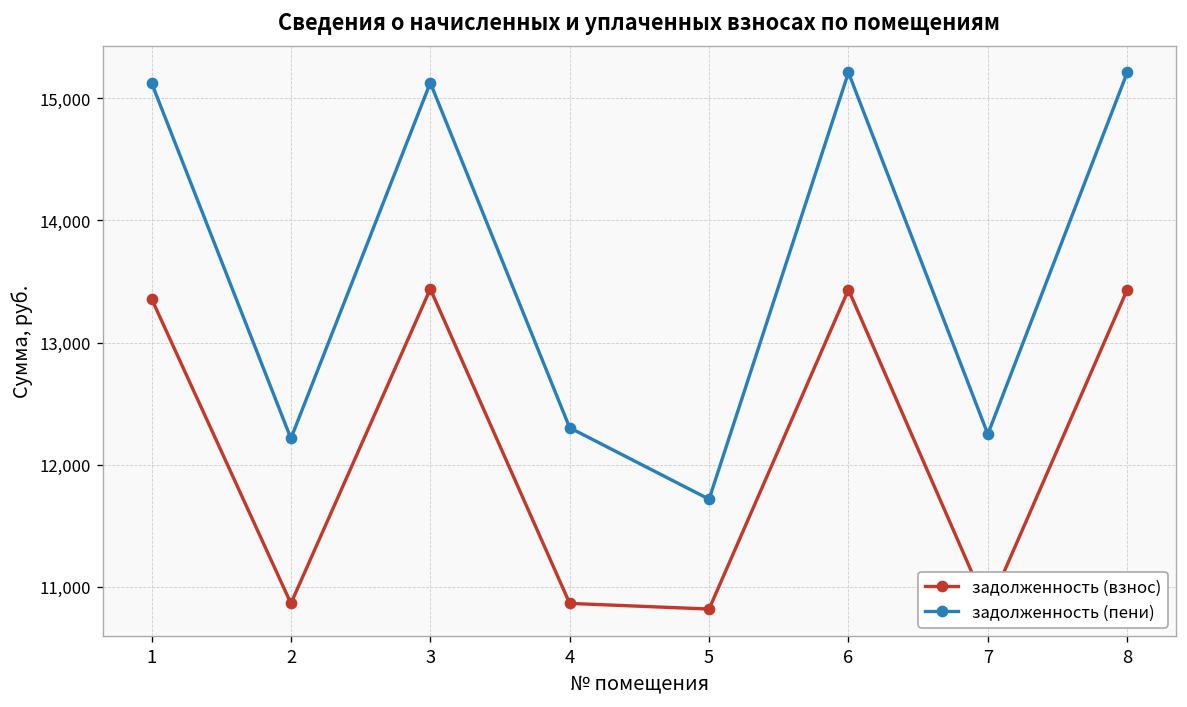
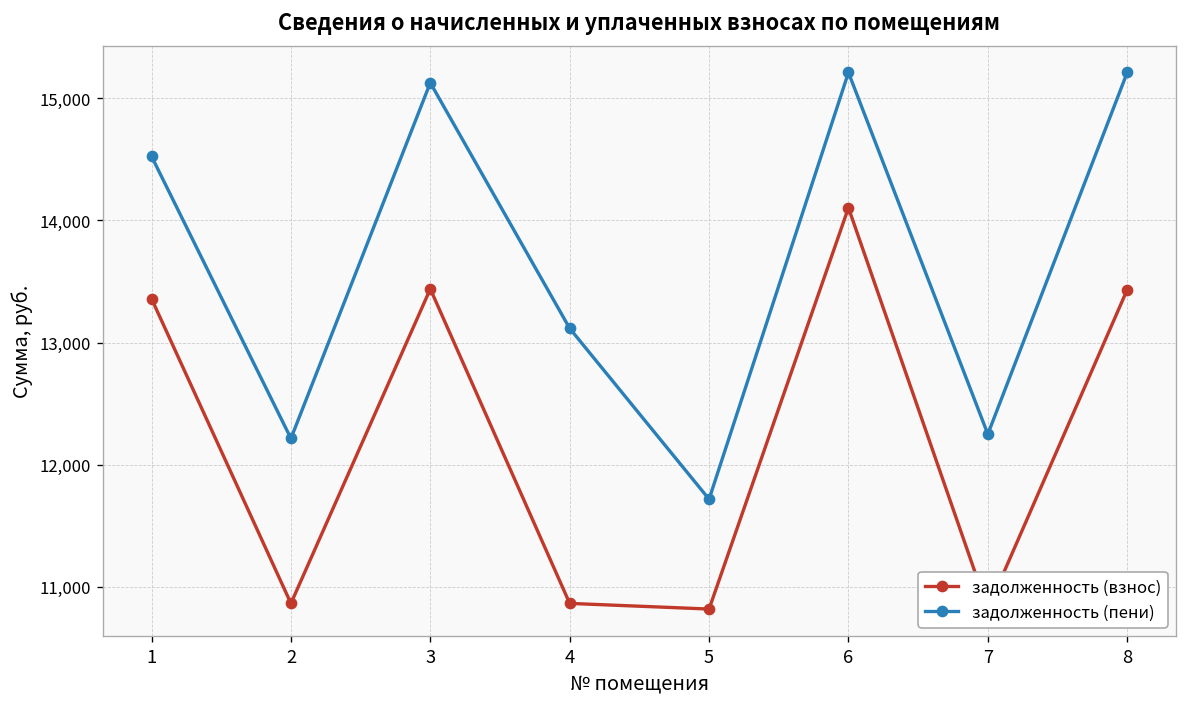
  {
    "задолженность (взнос)": {
      "1": "13,360",
      "2": "10,860",
      "3": "13,440",
      "4": "10,860",
      "5": "10,820",
-     "6": "13,430",
+     "6": "14,100",
      "8": "13,430"
    },
    "задолженность (пени)": {
-     "1": "15,130",
+     "1": "14,530",
      "2": "12,210",
      "3": "15,130",
-     "4": "12,300",
+     "4": "13,120",
      "5": "11,720",
      "6": "15,210",
      "7": "12,250",
      "8": "15,210"
    }
  }
